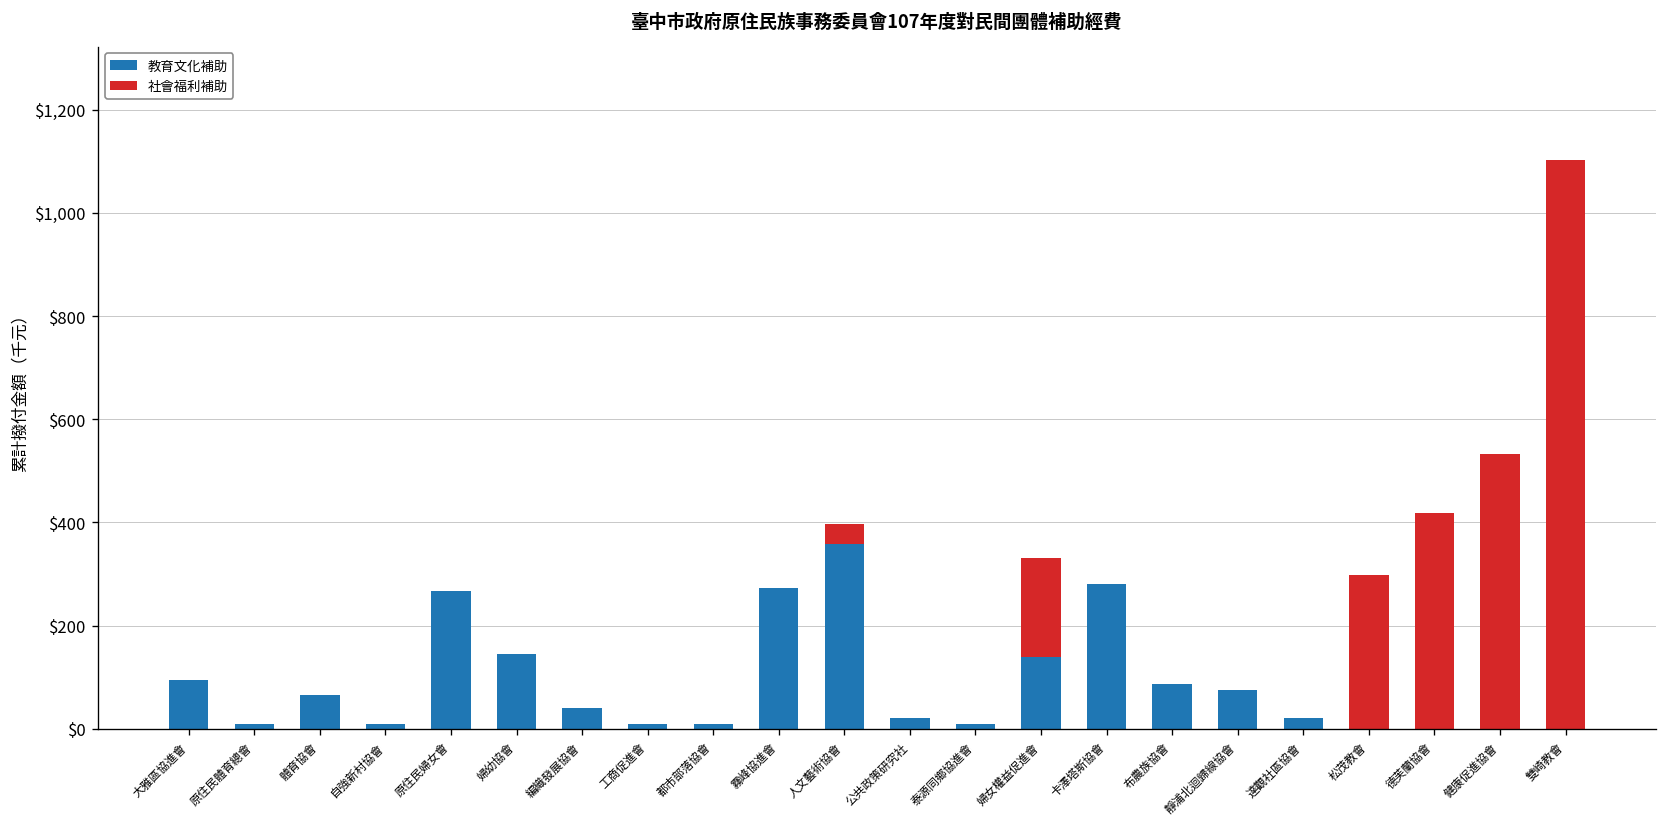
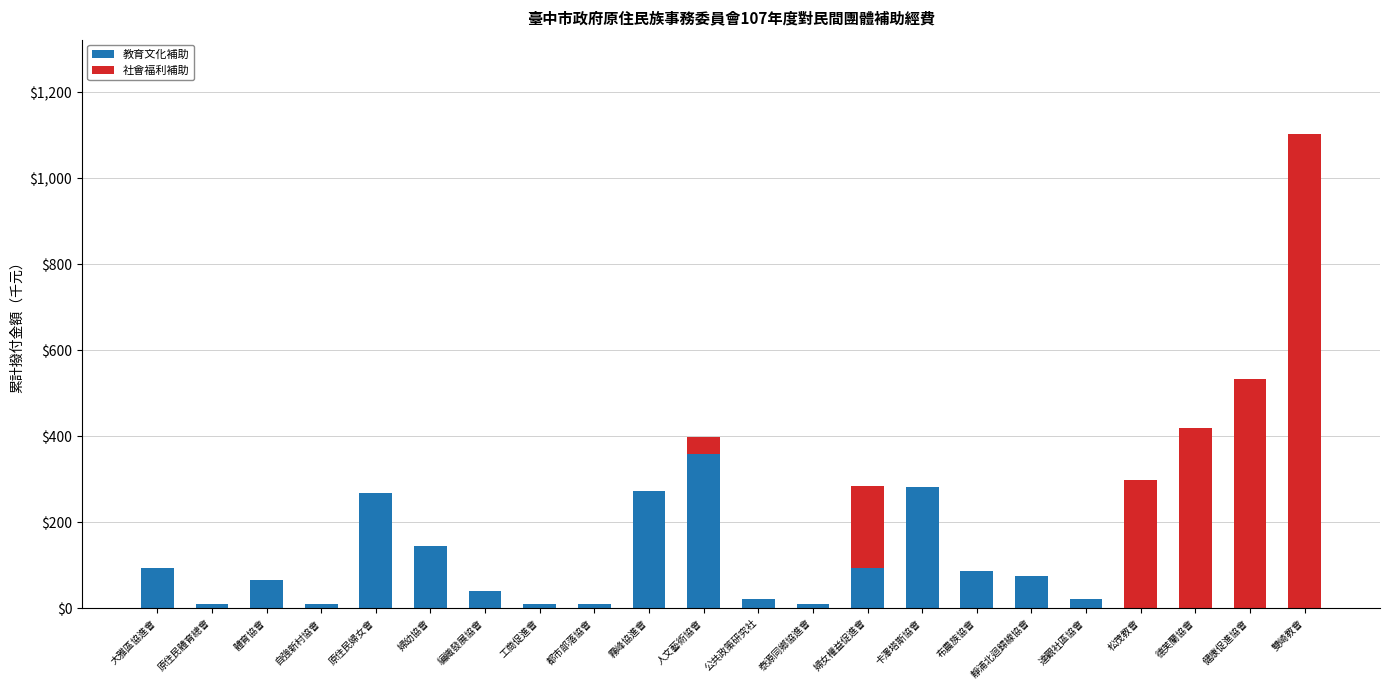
  {
    "教育文化補助": {
      "大雅區協進會": "$90",
      "原住民體育總會": "$10",
      "體育協會": "$70",
      "自強新村協會": "$10",
      "原住民婦女會": "$270",
      "婦幼協會": "$140",
      "編織發展協會": "$40",
      "工商促進會": "$10",
      "都市部落協會": "$10",
      "霧峰協進會": "$270",
      "人文藝術協會": "$360",
      "公共政策研究社": "$20",
      "泰源同鄉協進會": "$10",
-     "婦女權益促進會": "$140",
+     "婦女權益促進會": "$90",
      "卡澤塔斯協會": "$280",
      "布農族協會": "$90",
      "靜浦北迴歸線協會": "$70",
      "達觀社區協會": "$20",
      "松茂教會": "$0",
      "德芙蘭協會": "$0",
      "健康促進協會": "$0",
      "雙崎教會": "$0"
    },
    "社會福利補助": {
      "大雅區協進會": "$0",
      "原住民體育總會": "$0",
      "體育協會": "$0",
      "自強新村協會": "$0",
      "原住民婦女會": "$0",
      "婦幼協會": "$0",
      "編織發展協會": "$0",
      "工商促進會": "$0",
      "都市部落協會": "$0",
      "霧峰協進會": "$0",
      "人文藝術協會": "$40",
      "公共政策研究社": "$0",
      "泰源同鄉協進會": "$0",
      "婦女權益促進會": "$190",
      "卡澤塔斯協會": "$0",
      "布農族協會": "$0",
      "靜浦北迴歸線協會": "$0",
      "達觀社區協會": "$0",
      "松茂教會": "$300",
      "德芙蘭協會": "$420",
      "健康促進協會": "$530",
      "雙崎教會": "$1,100"
    }
  }
